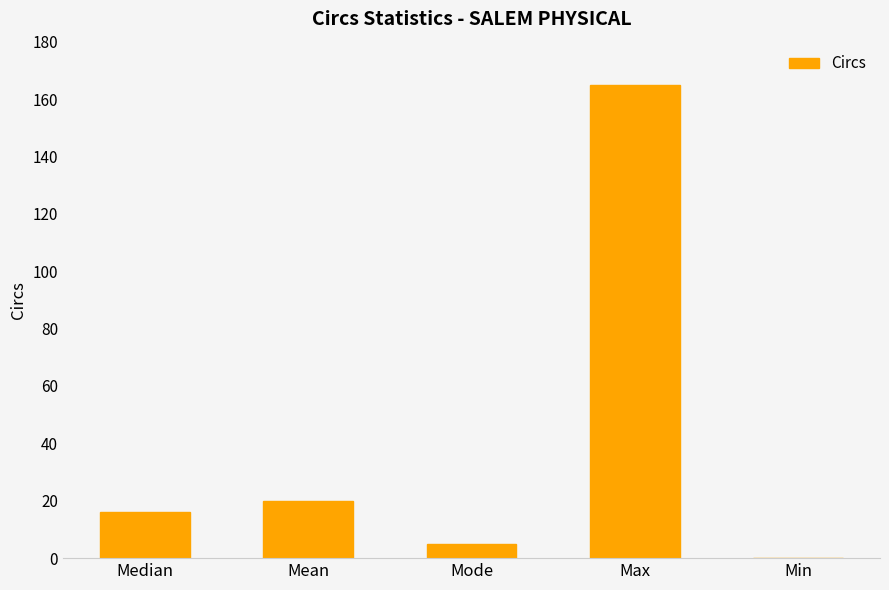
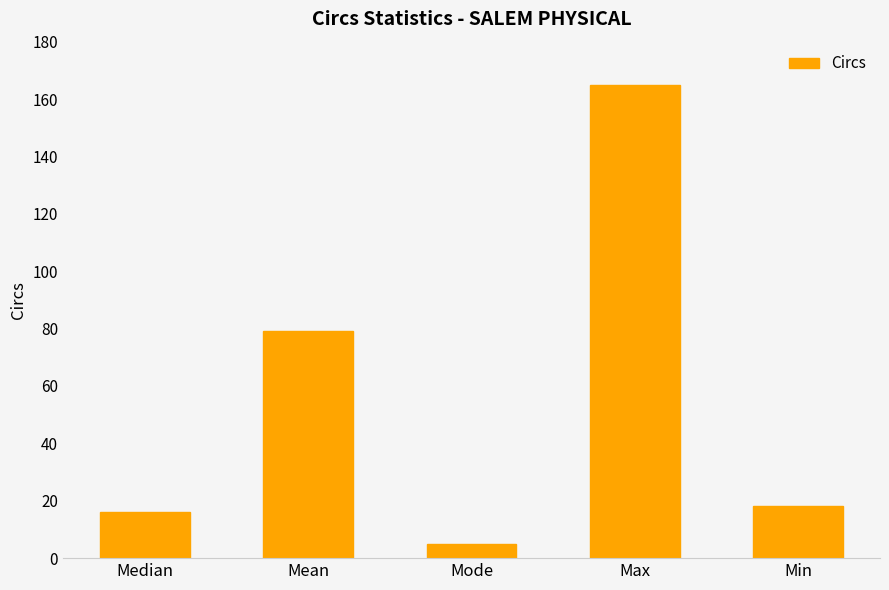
  {
    "Median": 16,
-   "Mean": 20,
+   "Mean": 79,
    "Mode": 5,
    "Max": 165,
-   "Min": 0
+   "Min": 18
  }
